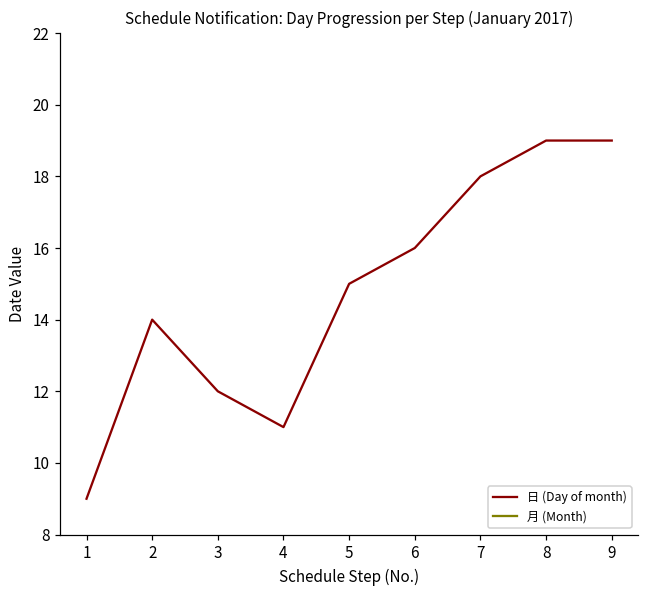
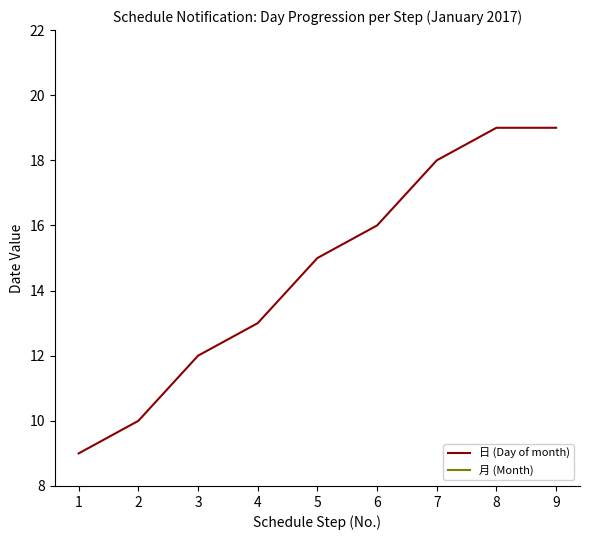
  {
    "日 (Day of month)": {
      "1": 9,
-     "2": 14,
+     "2": 10,
      "3": 12,
-     "4": 11,
+     "4": 13,
      "5": 15,
      "6": 16,
      "7": 18,
      "8": 19,
      "9": 19
    }
  }
